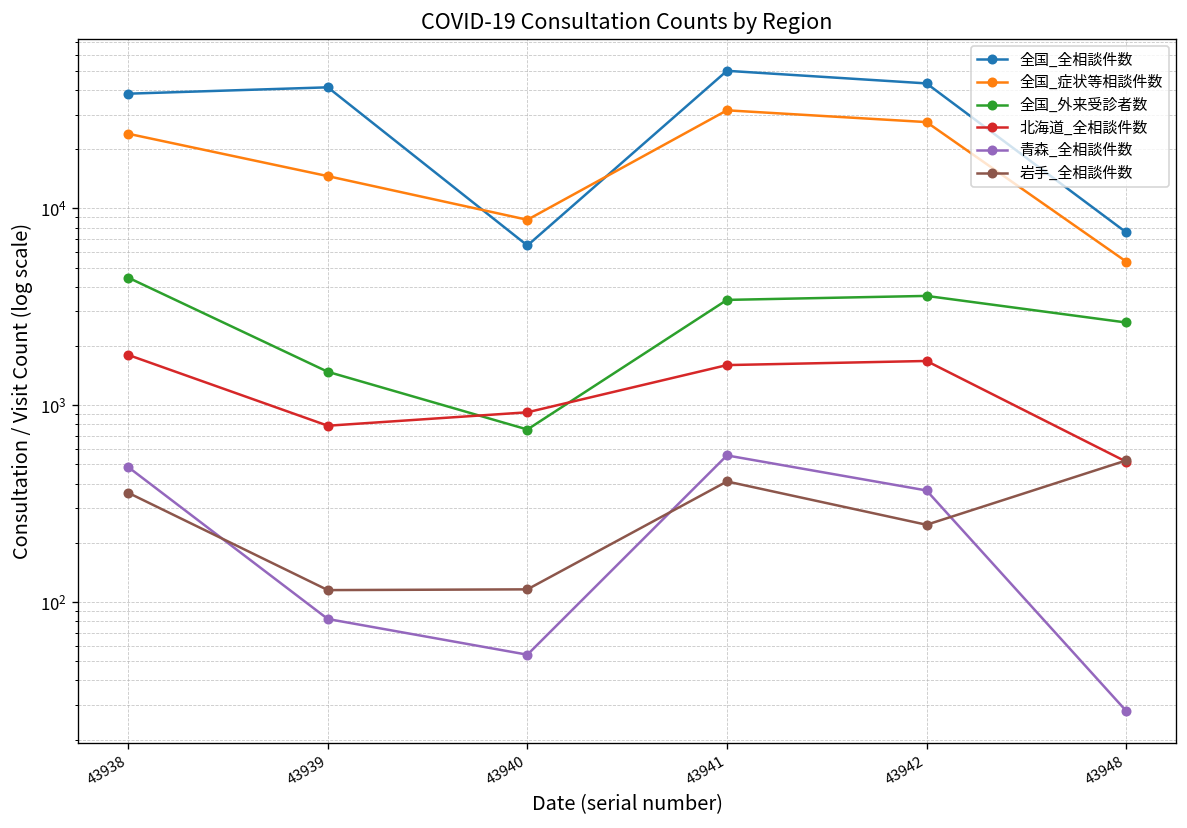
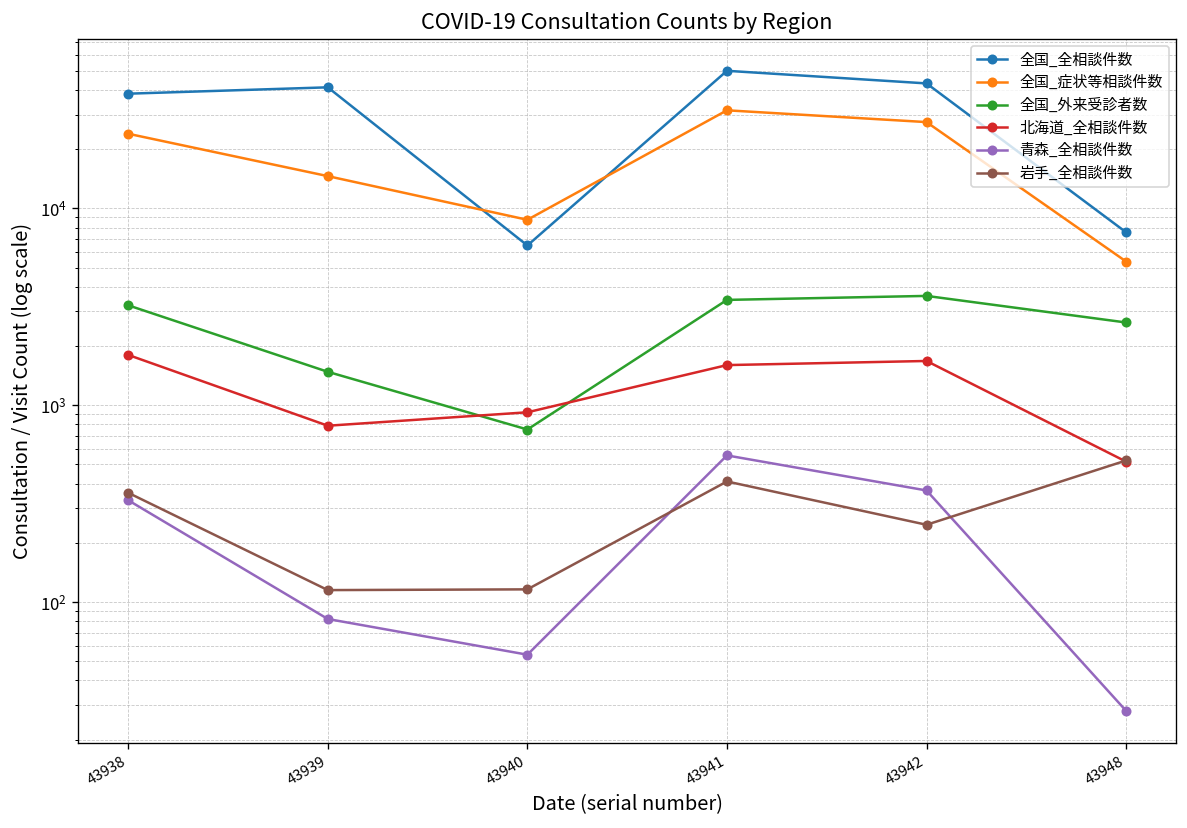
  {
    "全国_全相談件数": {
      "43938": 38000,
      "43939": 41000,
      "43940": 6500,
      "43941": 50000,
      "43942": 43000,
      "43948": 8000
    },
    "全国_症状等相談件数": {
      "43938": 24000,
      "43939": 15000,
      "43940": 9000,
      "43941": 32000,
      "43942": 27000,
      "43948": 5400
    },
    "全国_外来受診者数": {
-     "43938": 4500,
+     "43938": 3200,
      "43939": 1500,
      "43940": 800,
      "43941": 3400,
      "43942": 3600,
      "43948": 2600
    },
    "北海道_全相談件数": {
      "43938": 1800,
      "43939": 800,
      "43940": 900,
      "43941": 1600,
      "43942": 1700
    },
    "青森_全相談件数": {
-     "43938": 490,
+     "43938": 330,
      "43939": 80,
      "43940": 54,
      "43941": 560,
      "43942": 370,
      "43948": 28
    },
    "岩手_全相談件数": {
      "43938": 360,
      "43939": 120,
      "43940": 120,
      "43941": 410,
      "43942": 250
    }
  }
